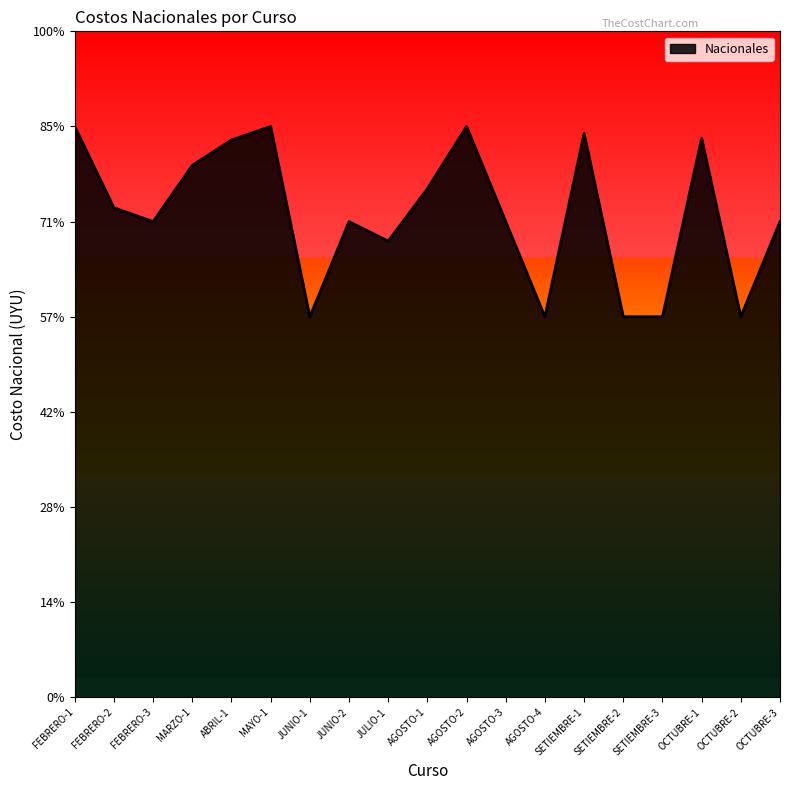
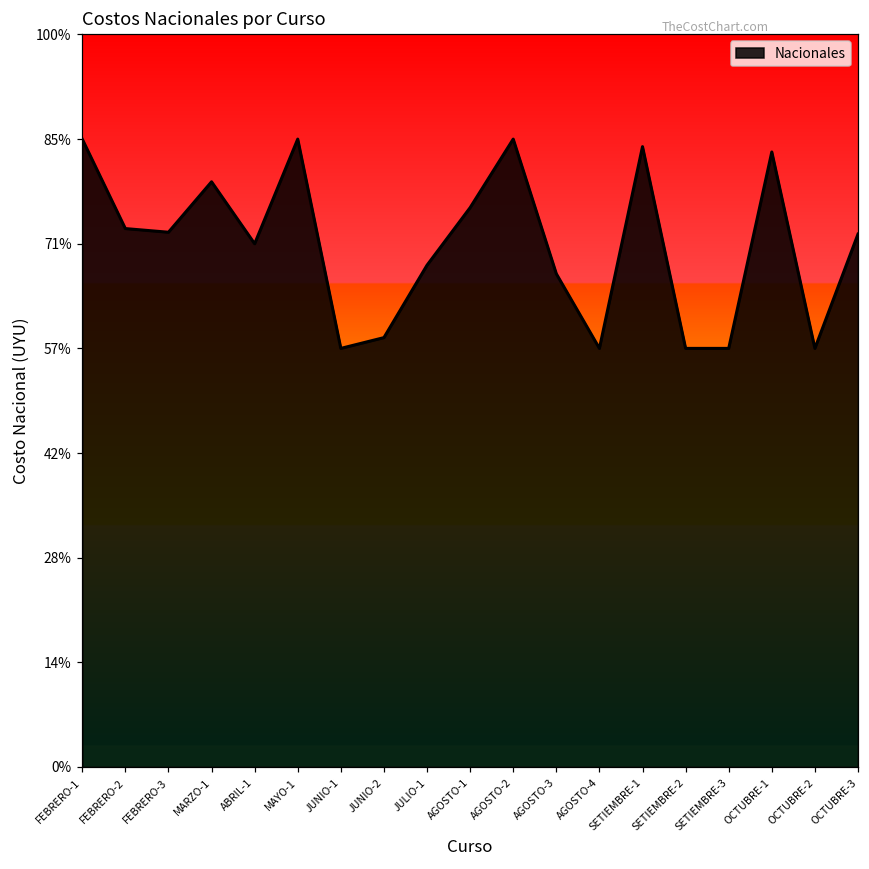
  {
    "FEBRERO-1": "86%",
    "FEBRERO-2": "74%",
-   "FEBRERO-3": "71%",
+   "FEBRERO-3": "73%",
    "MARZO-1": "80%",
-   "ABRIL-1": "84%",
+   "ABRIL-1": "71%",
    "MAYO-1": "86%",
    "JUNIO-1": "57%",
-   "JUNIO-2": "71%",
+   "JUNIO-2": "59%",
    "JULIO-1": "69%",
    "AGOSTO-1": "76%",
    "AGOSTO-2": "86%",
-   "AGOSTO-3": "71%",
+   "AGOSTO-3": "67%",
    "AGOSTO-4": "57%",
    "SETIEMBRE-1": "85%",
    "SETIEMBRE-2": "57%",
    "SETIEMBRE-3": "57%",
    "OCTUBRE-1": "84%",
    "OCTUBRE-2": "57%",
-   "OCTUBRE-3": "71%"
+   "OCTUBRE-3": "73%"
  }
